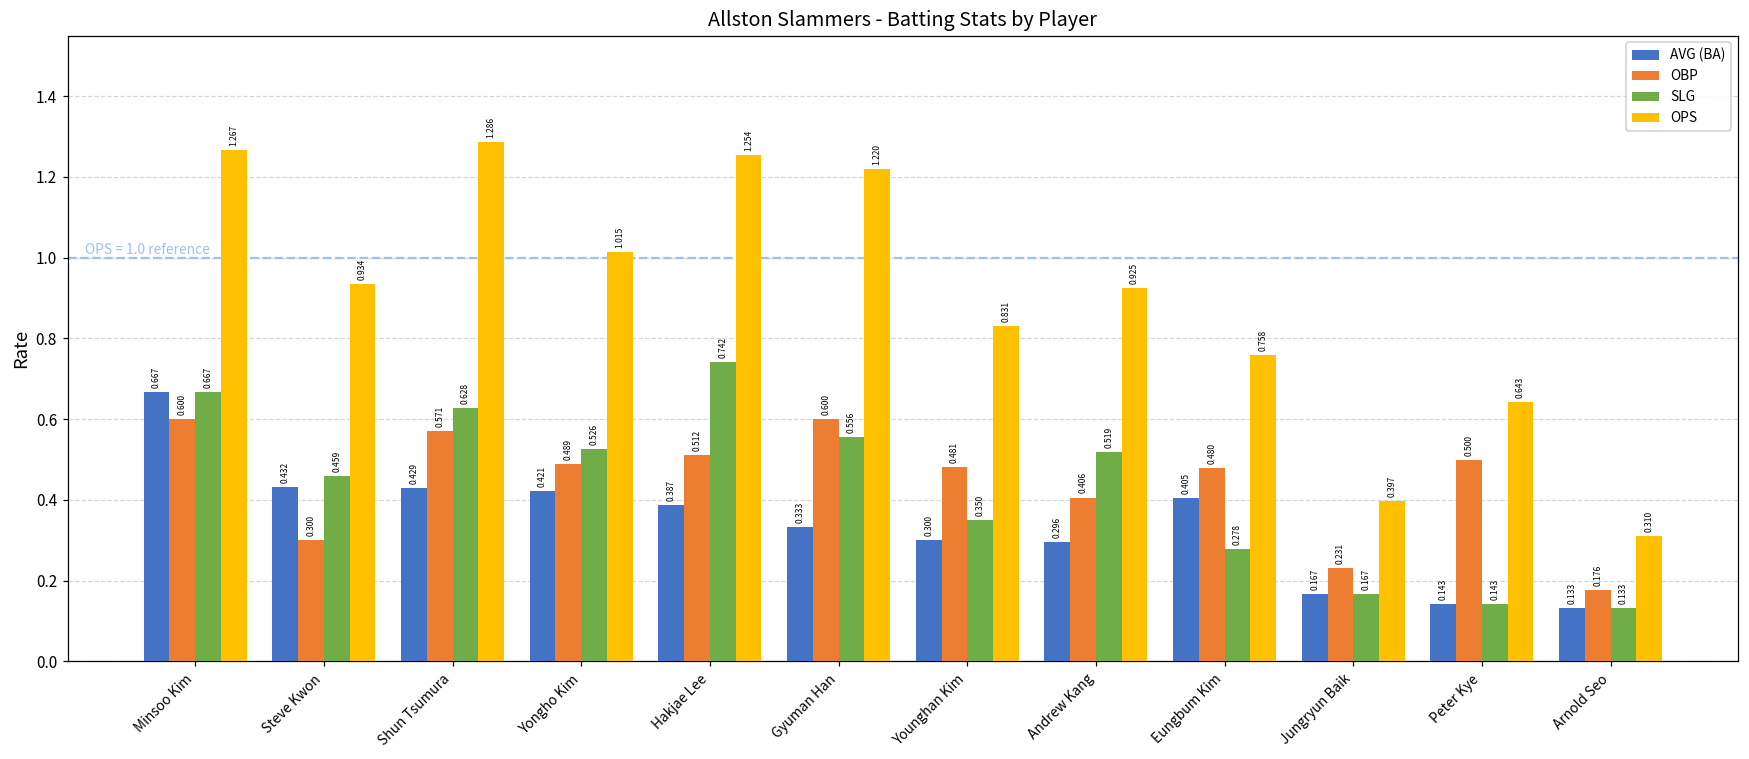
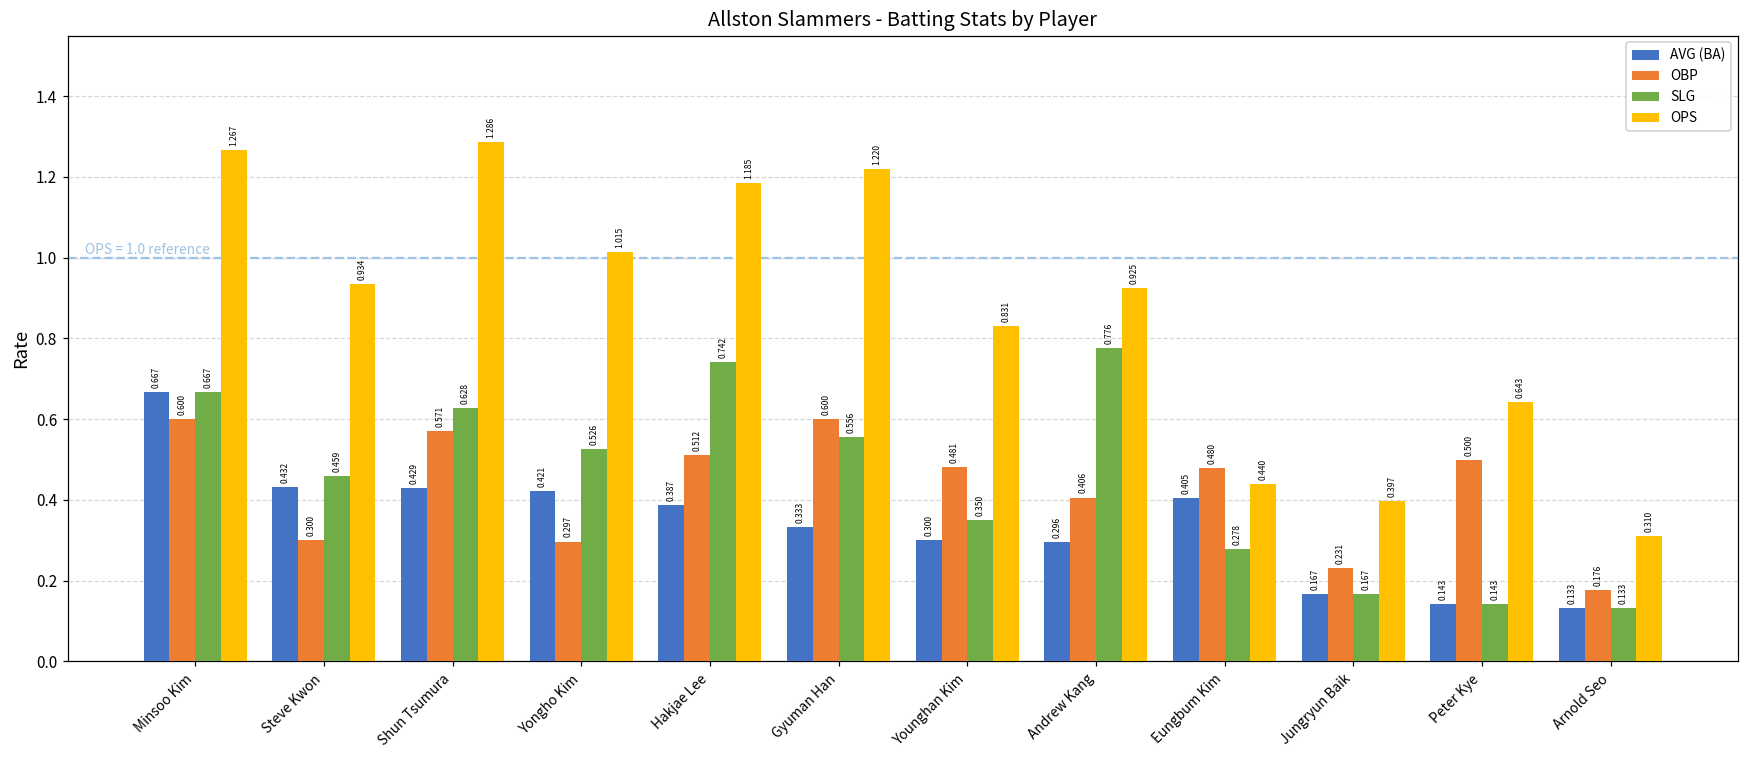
  {
    "AVG (BA)": {
      "Minsoo Kim": 0.667,
      "Steve Kwon": 0.432,
      "Shun Tsumura": 0.429,
      "Yongho Kim": 0.421,
      "Hakjae Lee": 0.387,
      "Gyuman Han": 0.333,
      "Younghan Kim": 0.300,
      "Andrew Kang": 0.296,
      "Eungbum Kim": 0.405,
      "Jungryun Baik": 0.167,
      "Peter Kye": 0.143,
      "Arnold Seo": 0.133
    },
    "OBP": {
      "Minsoo Kim": 0.600,
      "Steve Kwon": 0.300,
      "Shun Tsumura": 0.571,
-     "Yongho Kim": 0.489,
+     "Yongho Kim": 0.297,
      "Hakjae Lee": 0.512,
      "Gyuman Han": 0.600,
      "Younghan Kim": 0.481,
      "Andrew Kang": 0.406,
      "Eungbum Kim": 0.480,
      "Jungryun Baik": 0.231,
      "Peter Kye": 0.500,
      "Arnold Seo": 0.176
    },
    "SLG": {
      "Minsoo Kim": 0.667,
      "Steve Kwon": 0.459,
      "Shun Tsumura": 0.628,
      "Yongho Kim": 0.526,
      "Hakjae Lee": 0.742,
      "Gyuman Han": 0.556,
      "Younghan Kim": 0.350,
-     "Andrew Kang": 0.519,
+     "Andrew Kang": 0.776,
      "Eungbum Kim": 0.278,
      "Jungryun Baik": 0.167,
      "Peter Kye": 0.143,
      "Arnold Seo": 0.133
    },
    "OPS": {
      "Minsoo Kim": 1.267,
      "Steve Kwon": 0.934,
      "Shun Tsumura": 1.286,
      "Yongho Kim": 1.015,
-     "Hakjae Lee": 1.254,
+     "Hakjae Lee": 1.185,
      "Gyuman Han": 1.220,
      "Younghan Kim": 0.831,
      "Andrew Kang": 0.925,
-     "Eungbum Kim": 0.758,
+     "Eungbum Kim": 0.440,
      "Jungryun Baik": 0.397,
      "Peter Kye": 0.643,
      "Arnold Seo": 0.310
    }
  }
